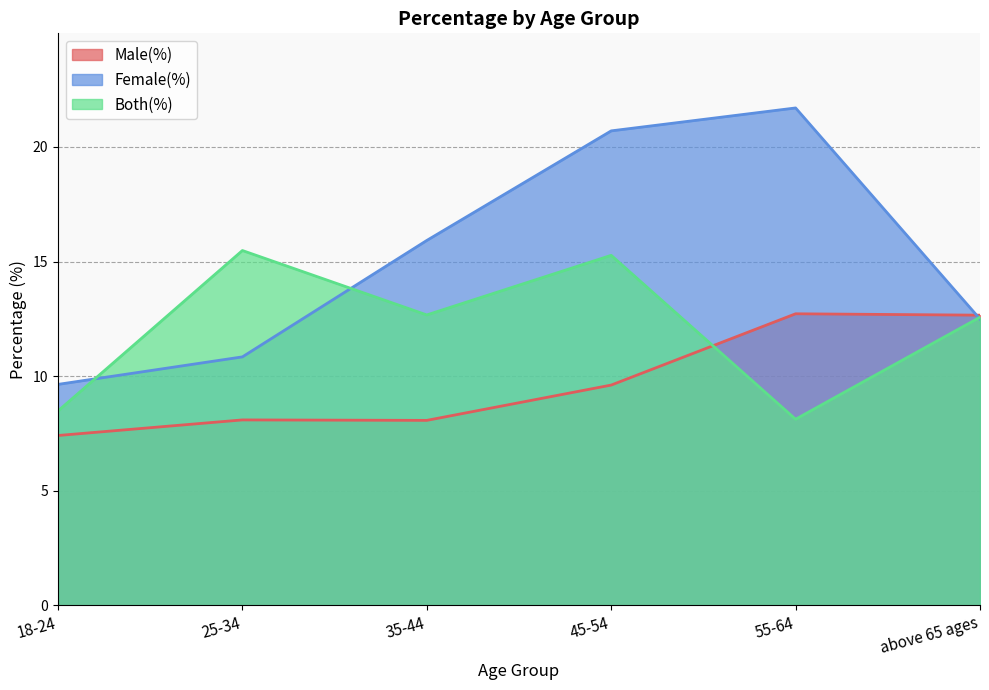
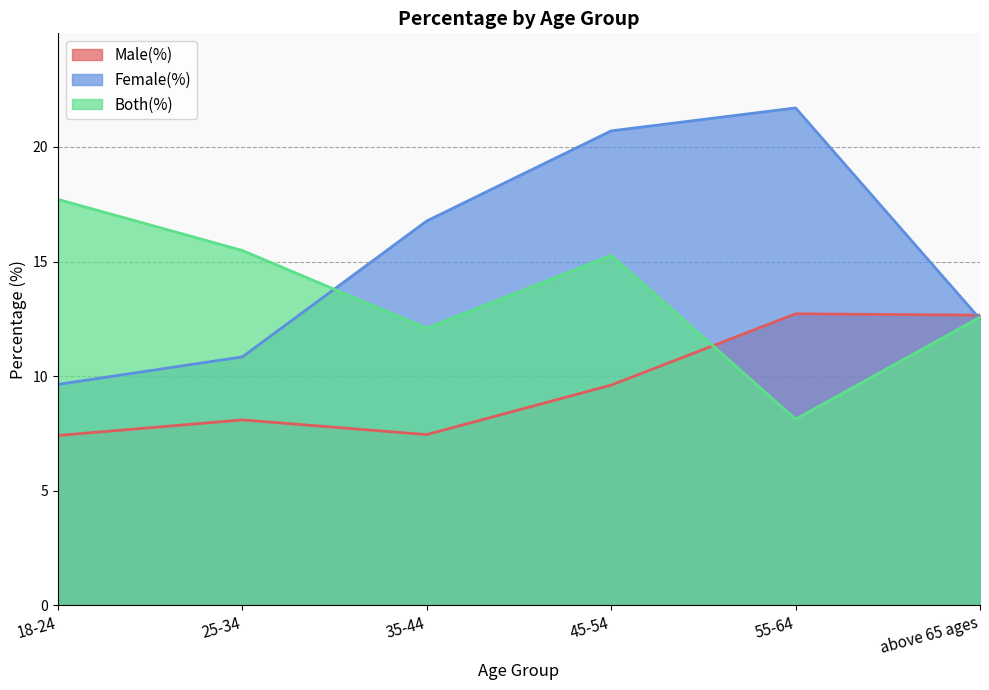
  {
    "Male(%)": {
      "18-24": 7.4,
      "25-34": 8.1,
-     "35-44": 8.1,
+     "35-44": 7.5,
      "45-54": 9.6,
      "55-64": 12.7
    },
    "Female(%)": {
      "18-24": 9.6,
      "25-34": 10.8,
-     "35-44": 15.9,
+     "35-44": 16.8,
      "45-54": 20.7,
      "55-64": 21.7
    },
    "Both(%)": {
-     "18-24": 8.5,
+     "18-24": 17.7,
      "25-34": 15.5,
-     "35-44": 12.7,
+     "35-44": 12.1,
      "45-54": 15.3,
      "55-64": 8.1
    }
  }
